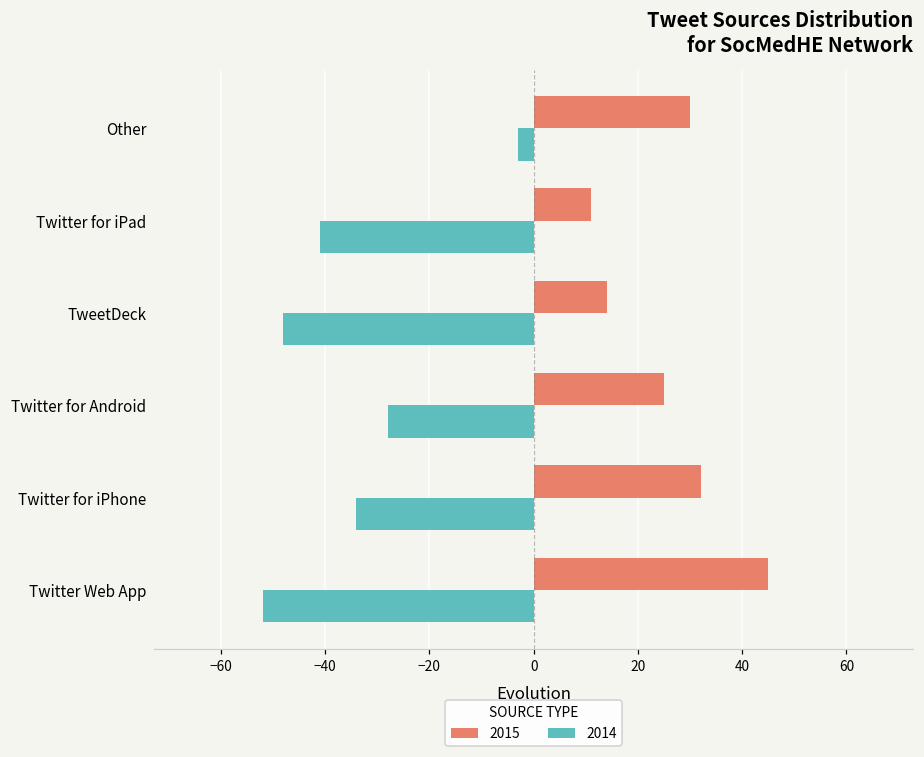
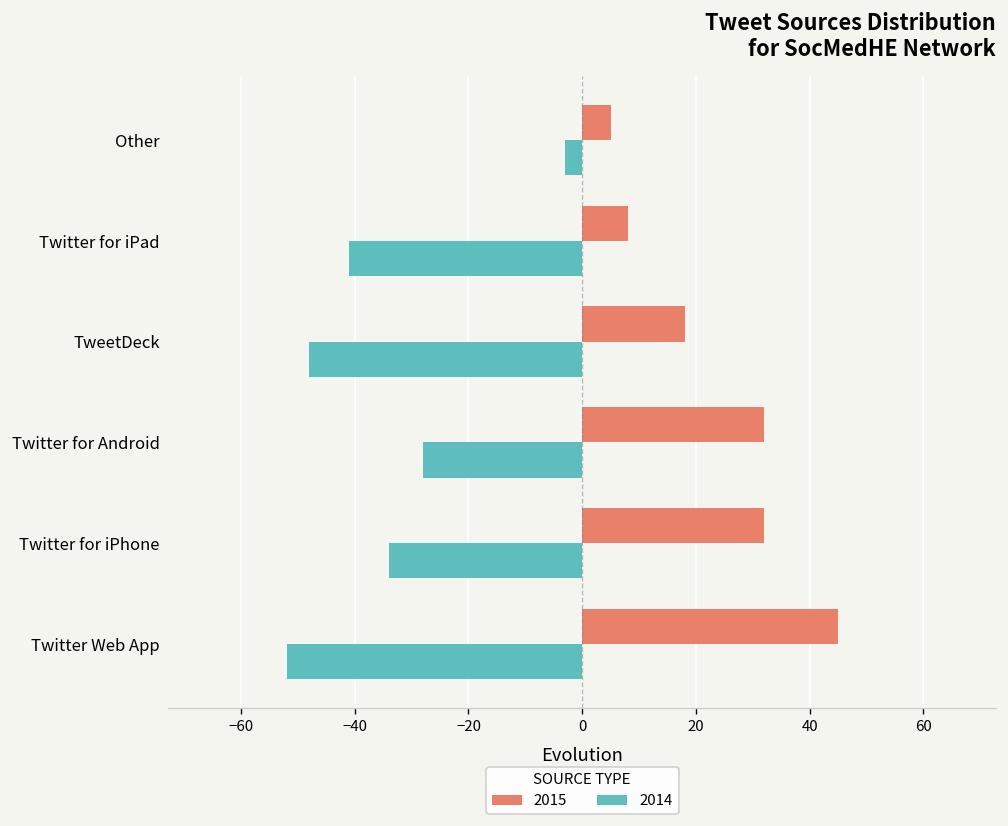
  {
    "2015": {
-     "Other": 30,
-     "Twitter for iPad": 11,
-     "TweetDeck": 14,
-     "Twitter for Android": 25,
+     "Other": 5,
+     "Twitter for iPad": 8,
+     "TweetDeck": 18,
+     "Twitter for Android": 32,
      "Twitter for iPhone": 32,
      "Twitter Web App": 45
    },
    "2014": {
      "Other": -3,
      "Twitter for iPad": -41,
      "TweetDeck": -48,
      "Twitter for Android": -28,
      "Twitter for iPhone": -34,
      "Twitter Web App": -52
    }
  }
